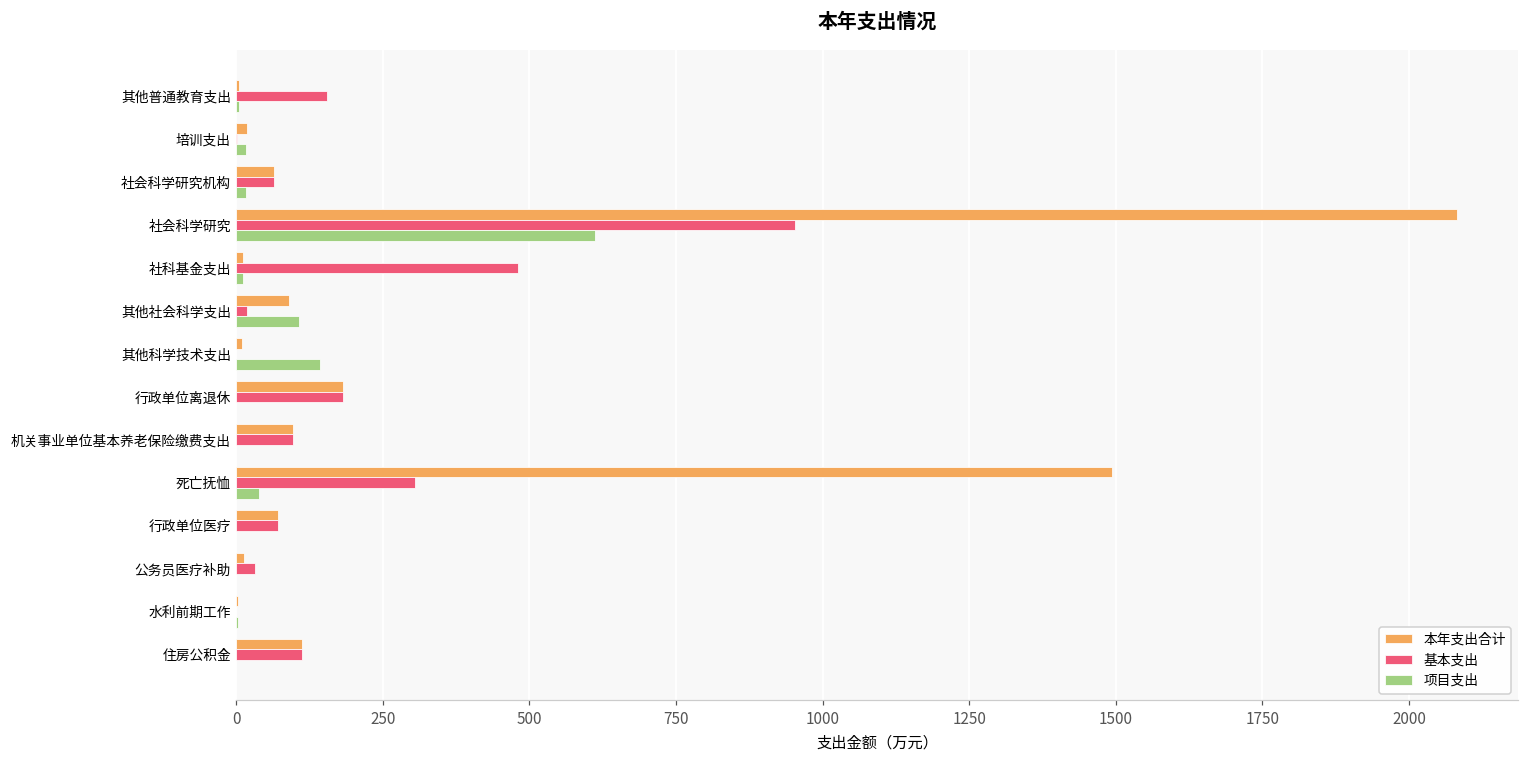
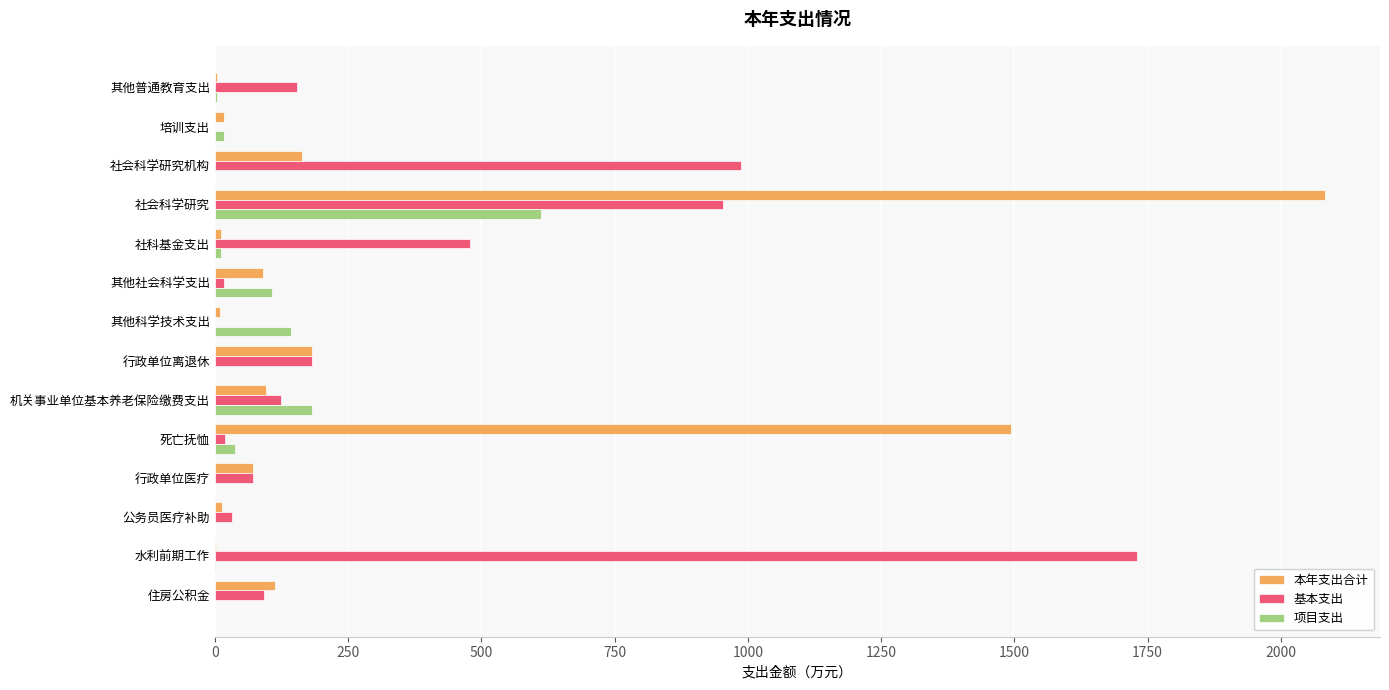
  {
    "本年支出合计": {
      "培训支出": 20,
-     "社会科学研究机构": 60,
+     "社会科学研究机构": 160,
      "社会科学研究": 2080,
      "社科基金支出": 10,
      "其他社会科学支出": 90,
      "其他科学技术支出": 10,
      "行政单位离退休": 180,
      "机关事业单位基本养老保险缴费支出": 100,
      "死亡抚恤": 1490,
      "行政单位医疗": 70,
      "公务员医疗补助": 10,
      "住房公积金": 110
    },
    "基本支出": {
      "其他普通教育支出": 150,
-     "社会科学研究机构": 60,
+     "社会科学研究机构": 990,
      "社会科学研究": 950,
      "社科基金支出": 480,
      "其他社会科学支出": 20,
      "其他科学技术支出": 0,
      "行政单位离退休": 180,
-     "机关事业单位基本养老保险缴费支出": 100,
-     "死亡抚恤": 300,
+     "机关事业单位基本养老保险缴费支出": 120,
+     "死亡抚恤": 20,
      "行政单位医疗": 70,
      "公务员医疗补助": 30,
-     "水利前期工作": 0,
-     "住房公积金": 110
+     "水利前期工作": 1730,
+     "住房公积金": 90
    },
    "项目支出": {
      "培训支出": 20,
-     "社会科学研究机构": 20,
+     "社会科学研究机构": 0,
      "社会科学研究": 610,
      "社科基金支出": 10,
      "其他社会科学支出": 110,
      "其他科学技术支出": 140,
      "行政单位离退休": 0,
-     "机关事业单位基本养老保险缴费支出": 0,
+     "机关事业单位基本养老保险缴费支出": 180,
      "死亡抚恤": 40,
      "行政单位医疗": 0,
      "公务员医疗补助": 0,
      "住房公积金": 0
    }
  }
